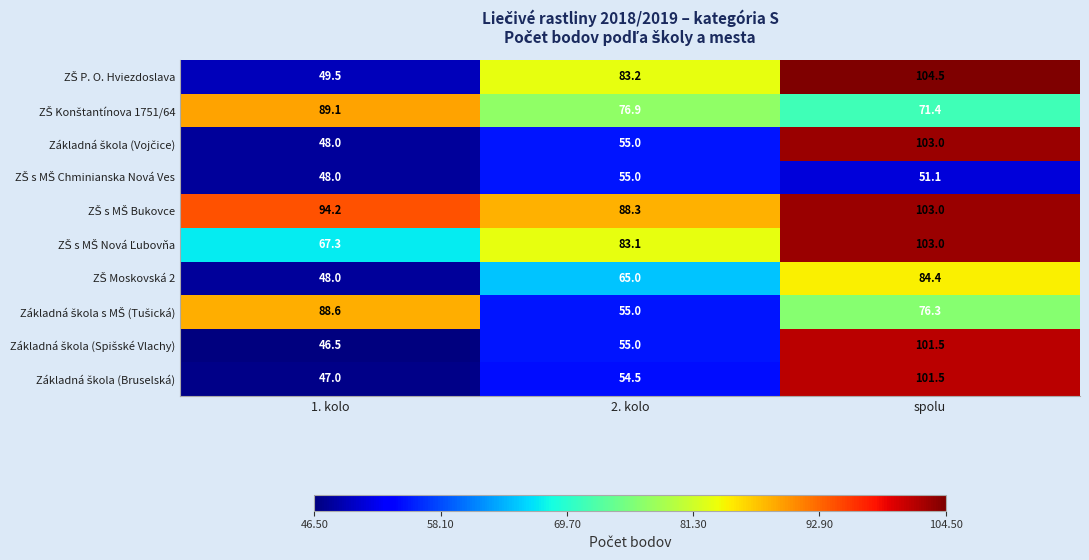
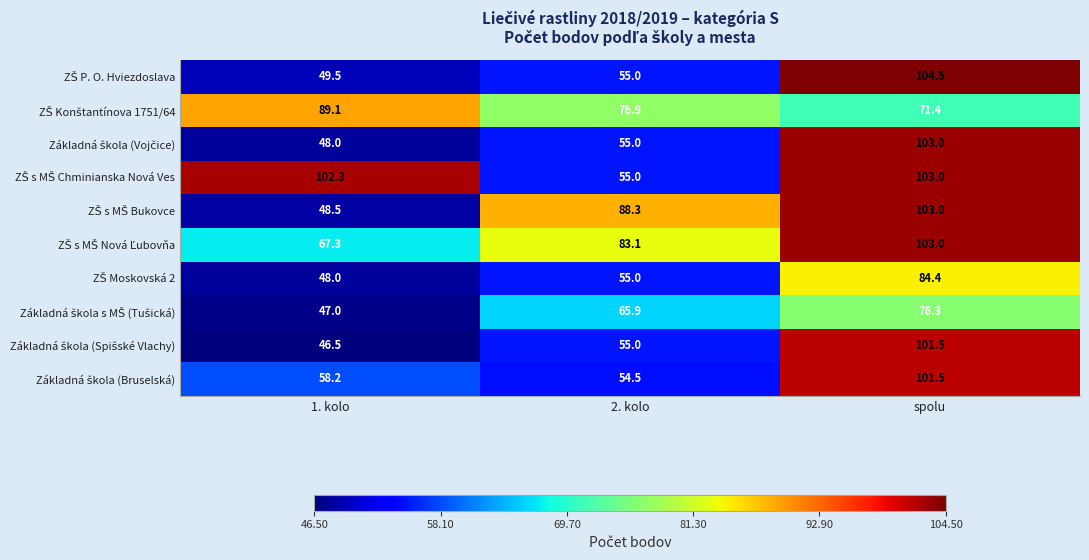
  {
    "ZŠ P. O. Hviezdoslava": {
      "1. kolo": 49.5,
-     "2. kolo": 83.2,
+     "2. kolo": 55.0,
      "spolu": 104.5
    },
    "ZŠ Konštantínova 1751/64": {
      "1. kolo": 89.1,
      "2. kolo": 76.9,
      "spolu": 71.4
    },
    "Základná škola (Vojčice)": {
      "1. kolo": 48.0,
      "2. kolo": 55.0,
      "spolu": 103.0
    },
    "ZŠ s MŠ Chminianska Nová Ves": {
-     "1. kolo": 48.0,
+     "1. kolo": 102.3,
      "2. kolo": 55.0,
-     "spolu": 51.1
+     "spolu": 103.0
    },
    "ZŠ s MŠ Bukovce": {
-     "1. kolo": 94.2,
+     "1. kolo": 48.5,
      "2. kolo": 88.3,
      "spolu": 103.0
    },
    "ZŠ s MŠ Nová Ľubovňa": {
      "1. kolo": 67.3,
      "2. kolo": 83.1,
      "spolu": 103.0
    },
    "ZŠ Moskovská 2": {
      "1. kolo": 48.0,
-     "2. kolo": 65.0,
+     "2. kolo": 55.0,
      "spolu": 84.4
    },
    "Základná škola s MŠ (Tušická)": {
-     "1. kolo": 88.6,
-     "2. kolo": 55.0,
+     "1. kolo": 47.0,
+     "2. kolo": 65.9,
      "spolu": 76.3
    },
    "Základná škola (Spišské Vlachy)": {
      "1. kolo": 46.5,
      "2. kolo": 55.0,
      "spolu": 101.5
    },
    "Základná škola (Bruselská)": {
-     "1. kolo": 47.0,
+     "1. kolo": 58.2,
      "2. kolo": 54.5,
      "spolu": 101.5
    }
  }
